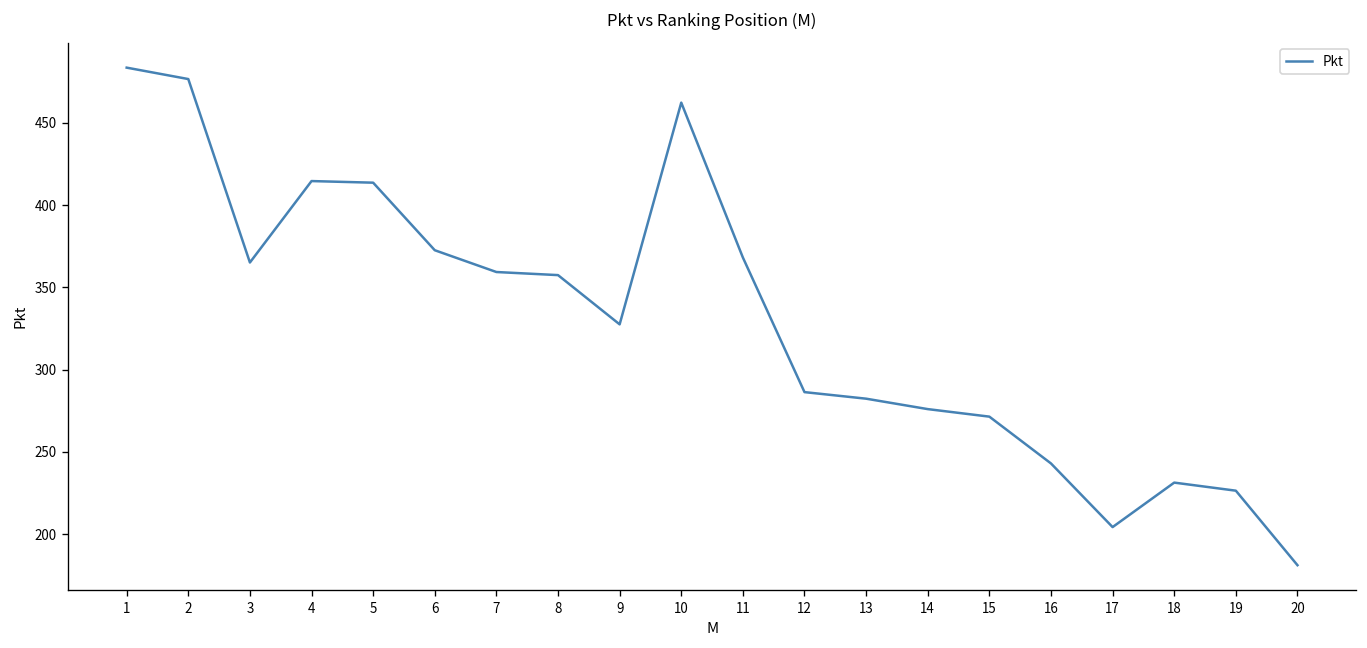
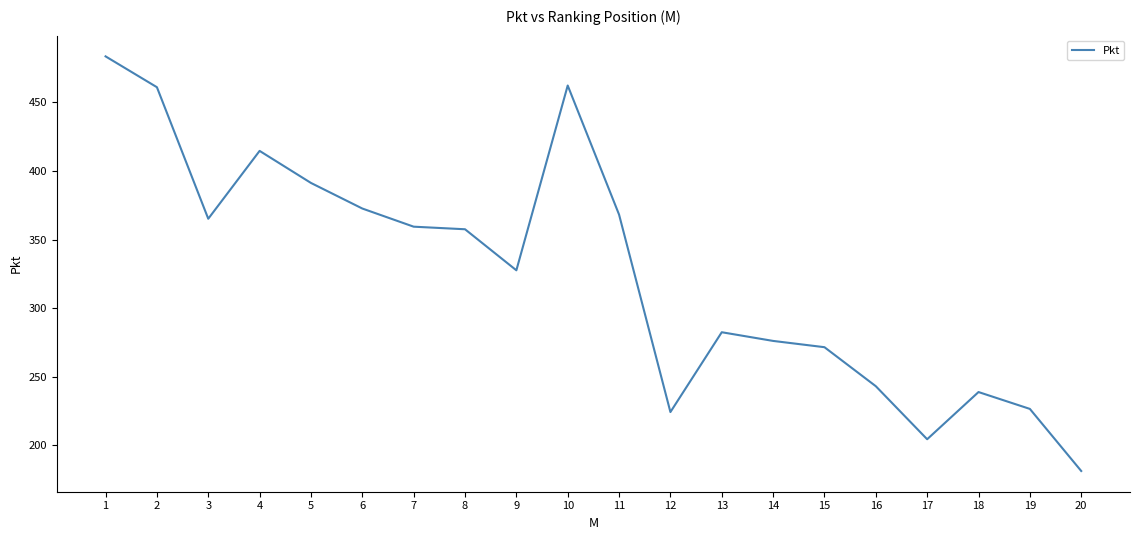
  {
    "1": 484,
-   "2": 477,
+   "2": 461,
    "3": 365,
    "4": 415,
-   "5": 414,
+   "5": 391,
    "6": 373,
    "7": 359,
    "8": 357,
    "9": 328,
    "10": 462,
    "11": 368,
-   "12": 286,
+   "12": 224,
    "13": 282,
    "14": 276,
    "15": 271,
    "16": 243,
    "17": 204,
-   "18": 231,
+   "18": 239,
    "19": 226,
    "20": 181
  }
